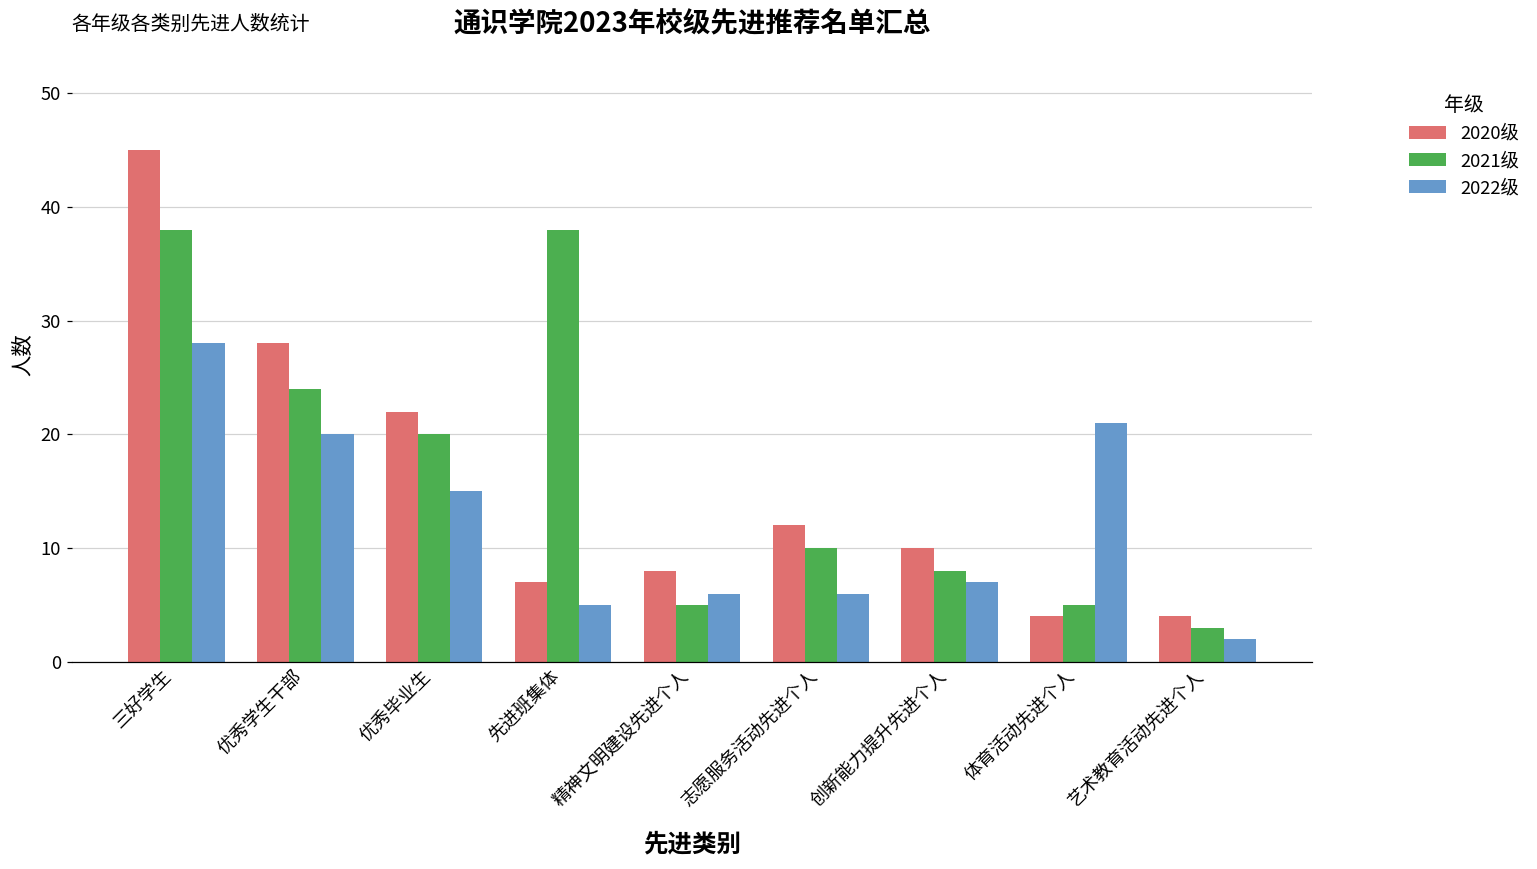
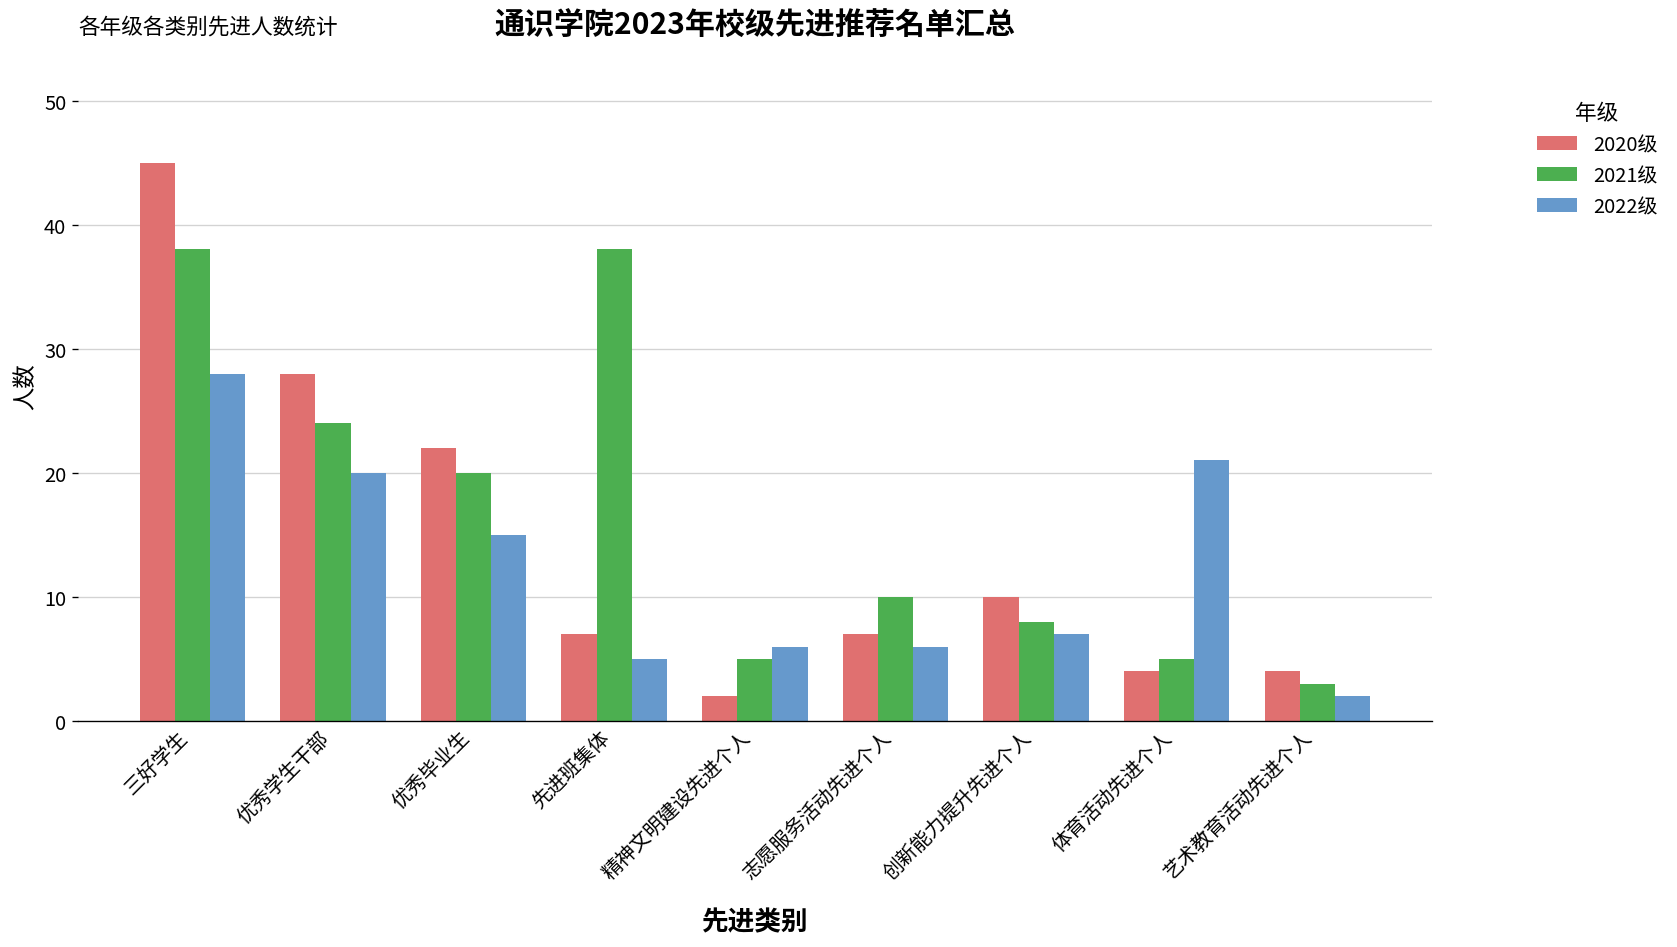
  {
    "2020级": {
      "三好学生": 45,
      "优秀学生干部": 28,
      "优秀毕业生": 22,
      "先进班集体": 7,
-     "精神文明建设先进个人": 8,
-     "志愿服务活动先进个人": 12,
+     "精神文明建设先进个人": 2,
+     "志愿服务活动先进个人": 7,
      "创新能力提升先进个人": 10,
      "体育活动先进个人": 4,
      "艺术教育活动先进个人": 4
    },
    "2021级": {
      "三好学生": 38,
      "优秀学生干部": 24,
      "优秀毕业生": 20,
      "先进班集体": 38,
      "精神文明建设先进个人": 5,
      "志愿服务活动先进个人": 10,
      "创新能力提升先进个人": 8,
      "体育活动先进个人": 5,
      "艺术教育活动先进个人": 3
    },
    "2022级": {
      "三好学生": 28,
      "优秀学生干部": 20,
      "优秀毕业生": 15,
      "先进班集体": 5,
      "精神文明建设先进个人": 6,
      "志愿服务活动先进个人": 6,
      "创新能力提升先进个人": 7,
      "体育活动先进个人": 21,
      "艺术教育活动先进个人": 2
    }
  }
